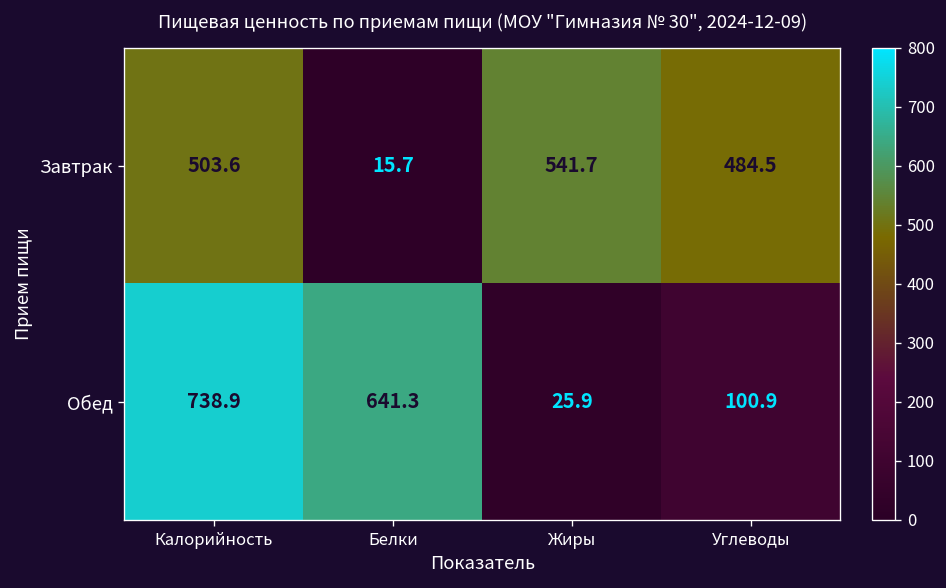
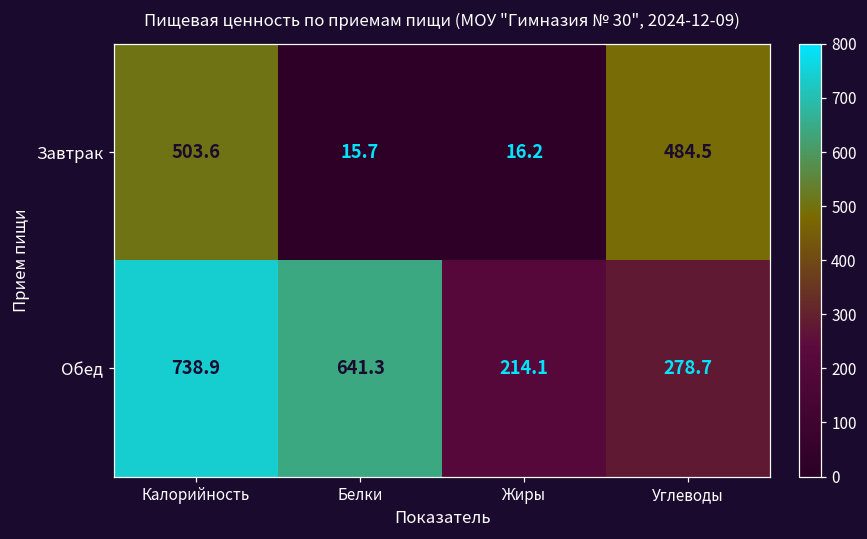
  {
    "Завтрак": {
      "Калорийность": 503.6,
      "Белки": 15.7,
-     "Жиры": 541.7,
+     "Жиры": 16.2,
      "Углеводы": 484.5
    },
    "Обед": {
      "Калорийность": 738.9,
      "Белки": 641.3,
-     "Жиры": 25.9,
-     "Углеводы": 100.9
+     "Жиры": 214.1,
+     "Углеводы": 278.7
    }
  }
